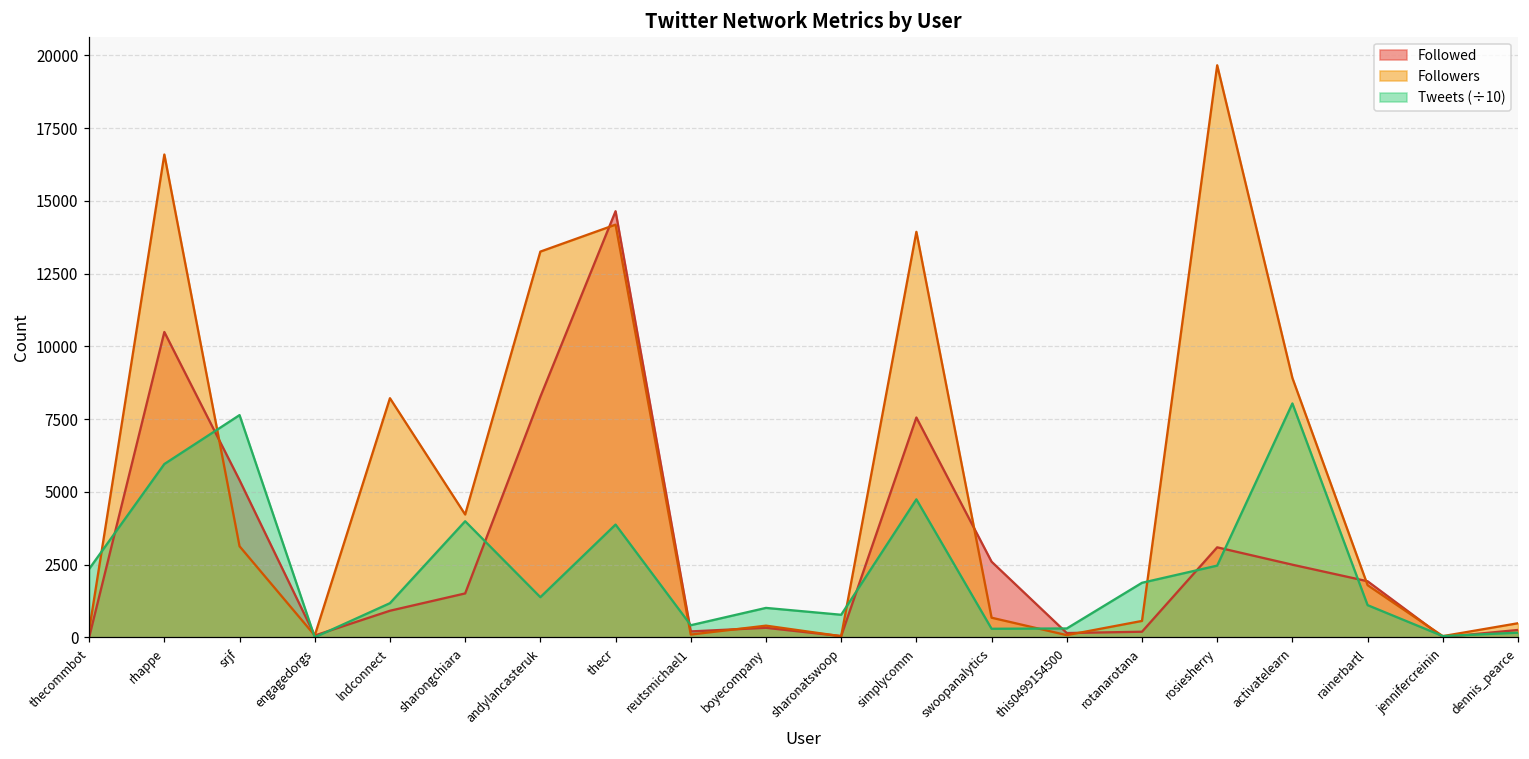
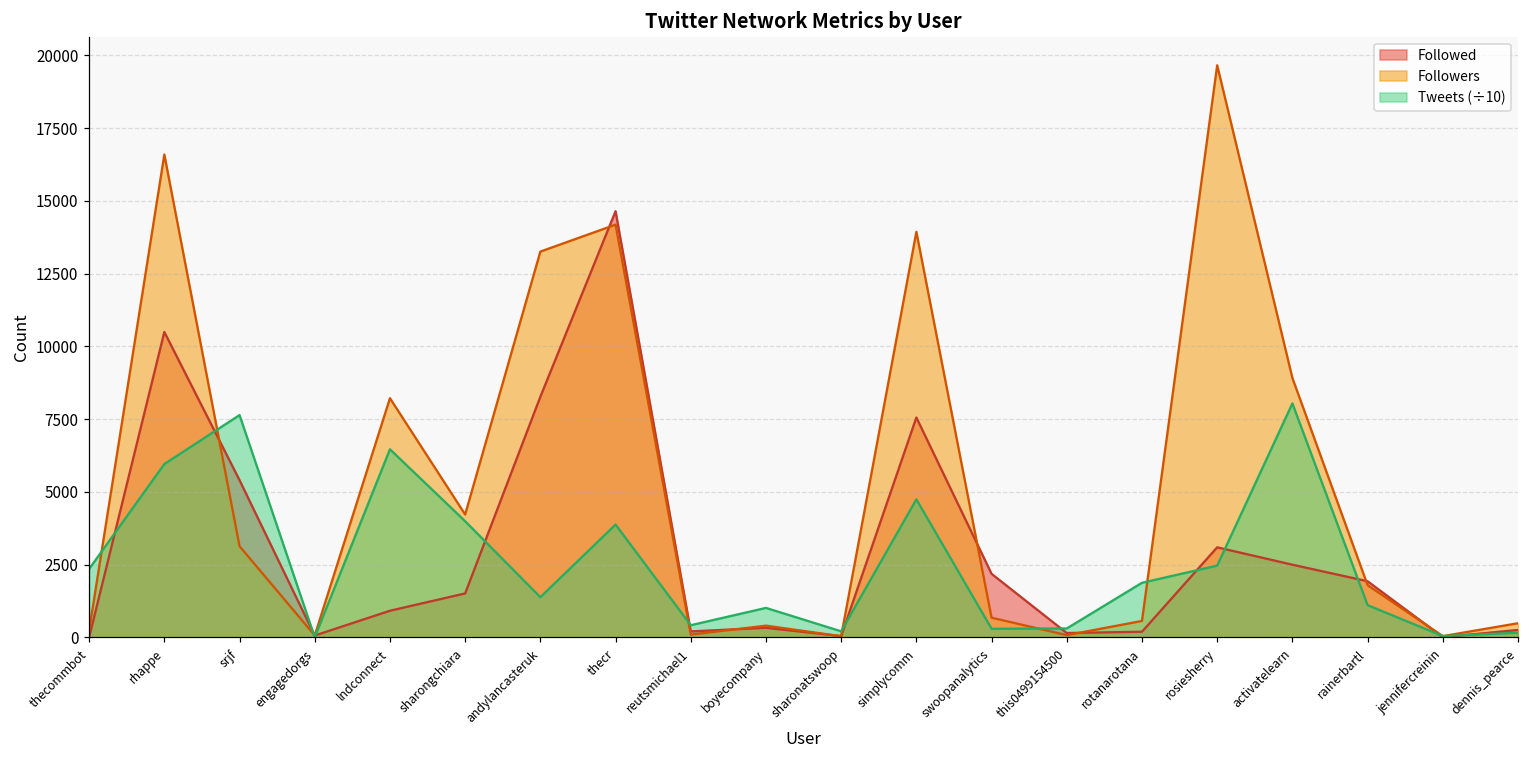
  {
    "Followed": {
      "thecommbot": 0,
      "rhappe": 10500,
      "srjf": 5400,
      "lndconnect": 900,
      "sharongchiara": 1500,
      "andylancasteruk": 8300,
      "thecr": 14600,
      "reutsmichael1": 200,
      "simplycomm": 7600,
-     "swoopanalytics": 2600,
+     "swoopanalytics": 2200,
      "rotanarotana": 200,
      "rosiesherry": 3100,
      "activatelearn": 2500,
      "rainerbartl": 1900
    },
    "Followers": {
      "thecommbot": 200,
      "rhappe": 16600,
      "srjf": 3100,
      "lndconnect": 8200,
      "sharongchiara": 4200,
      "andylancasteruk": 13300,
      "thecr": 14200,
      "reutsmichael1": 100,
      "simplycomm": 13900,
      "swoopanalytics": 700,
      "rotanarotana": 600,
      "rosiesherry": 19700,
      "activatelearn": 8900,
      "rainerbartl": 1800,
      "dennis_pearce": 500
    },
    "Tweets (÷10)": {
      "thecommbot": 2400,
      "rhappe": 6000,
      "srjf": 7600,
-     "lndconnect": 1200,
+     "lndconnect": 6500,
      "sharongchiara": 4000,
      "andylancasteruk": 1400,
      "thecr": 3900,
      "reutsmichael1": 400,
      "boyecompany": 1000,
-     "sharonatswoop": 800,
+     "sharonatswoop": 200,
      "simplycomm": 4700,
      "swoopanalytics": 300,
      "this0499154500": 300,
      "rotanarotana": 1900,
      "rosiesherry": 2500,
      "activatelearn": 8000,
      "rainerbartl": 1100
    }
  }
